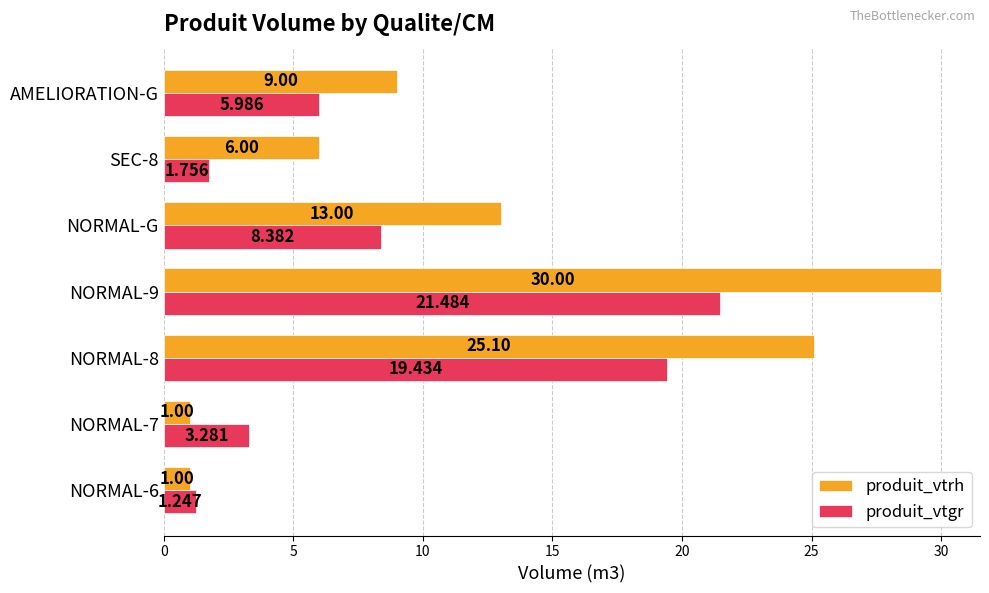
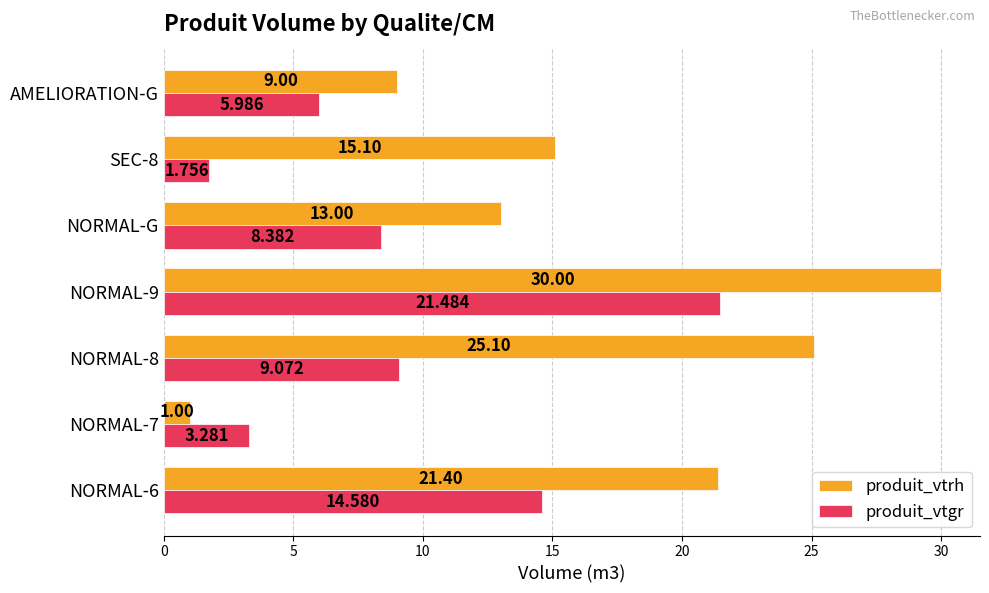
  {
    "produit_vtrh": {
      "AMELIORATION-G": 9.00,
-     "SEC-8": 6.00,
+     "SEC-8": 15.10,
      "NORMAL-G": 13.00,
      "NORMAL-9": 30.00,
      "NORMAL-8": 25.10,
      "NORMAL-7": 1.00,
-     "NORMAL-6": 1.00
+     "NORMAL-6": 21.40
    },
    "produit_vtgr": {
      "AMELIORATION-G": 5.986,
      "SEC-8": 1.756,
      "NORMAL-G": 8.382,
      "NORMAL-9": 21.484,
-     "NORMAL-8": 19.434,
+     "NORMAL-8": 9.072,
      "NORMAL-7": 3.281,
-     "NORMAL-6": 1.247
+     "NORMAL-6": 14.580
    }
  }
